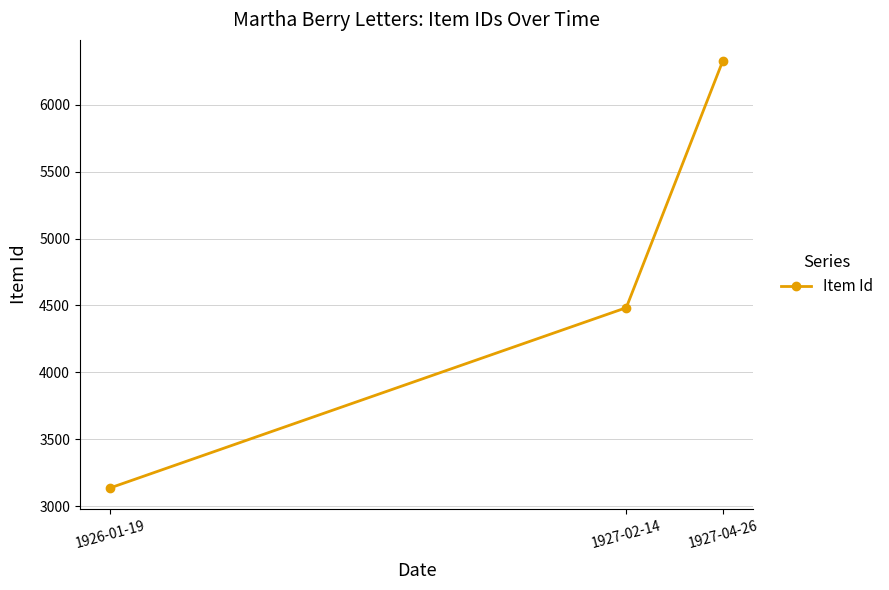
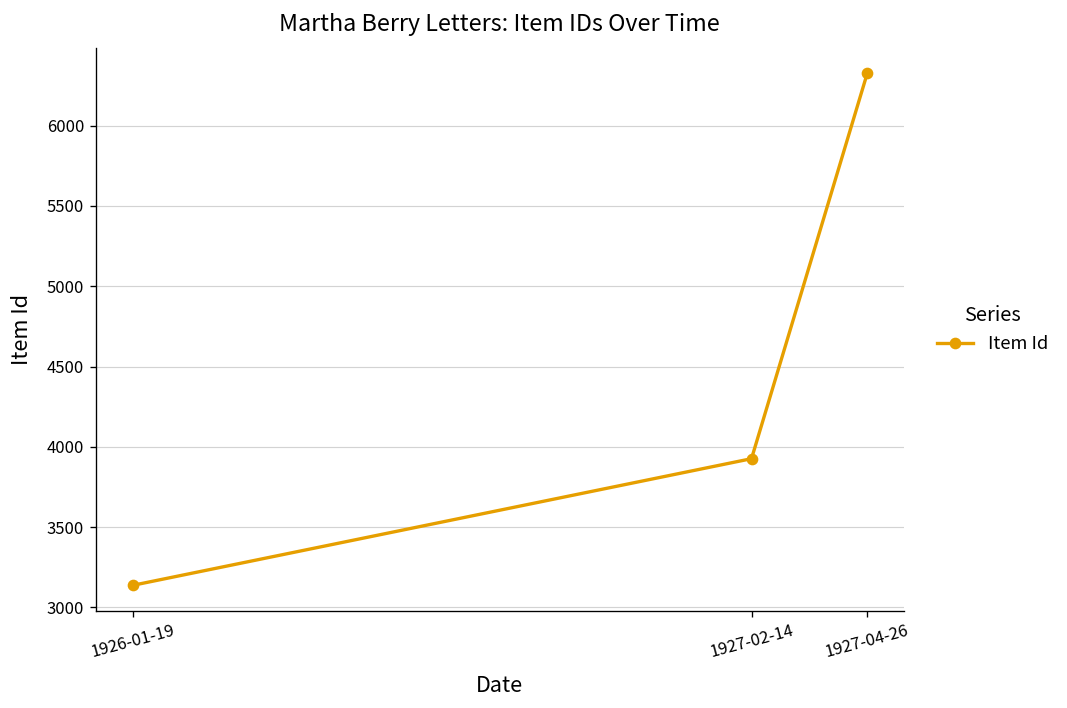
  {
    "1926-01-19": 3140,
-   "1927-02-14": 4480,
+   "1927-02-14": 3930,
    "1927-04-26": 6330
  }
